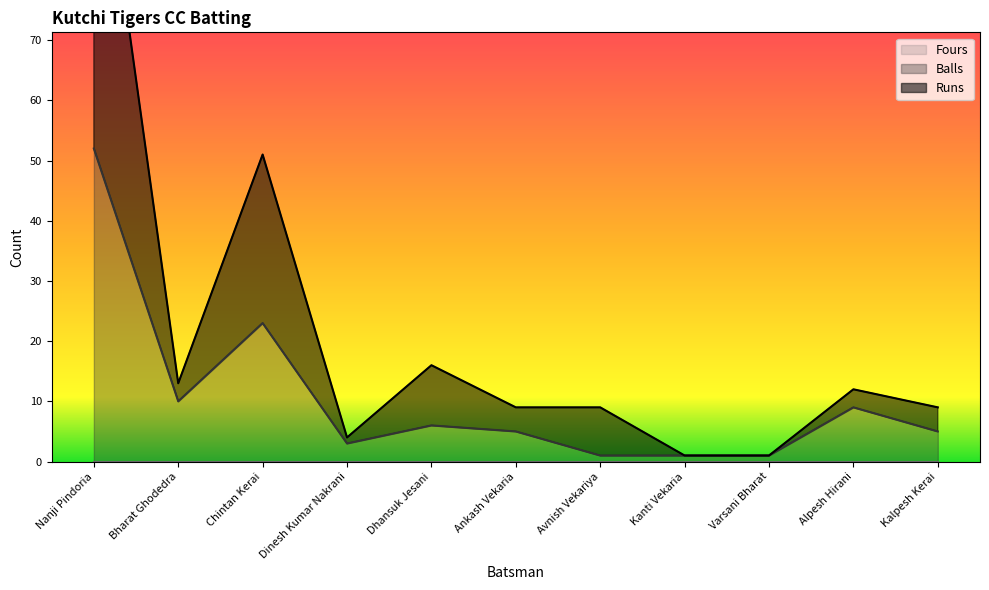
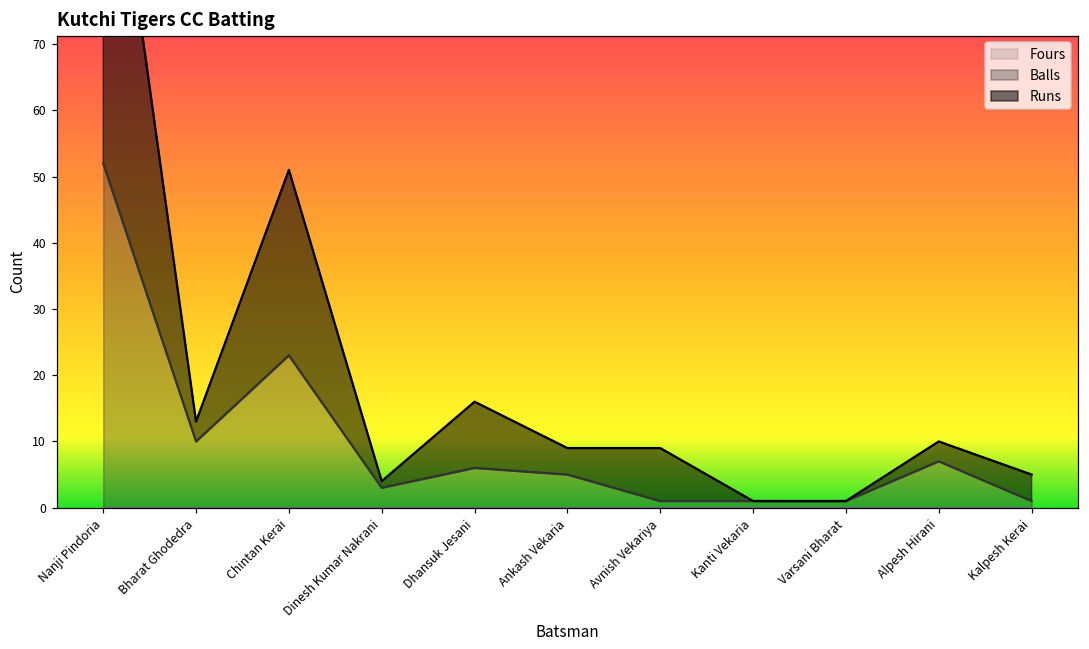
  {
    "Fours": {
      "Nanji Pindoria": 0,
      "Bharat Ghodedra": 0,
      "Chintan Kerai": 0,
      "Dinesh Kumar Nakrani": 0,
      "Dhansuk Jesani": 0,
      "Ankash Vekaria": 0,
      "Avnish Vekariya": 0,
      "Kanti Vekaria": 0,
      "Varsani Bharat": 0,
      "Alpesh Hirani": 0,
      "Kalpesh Kerai": 0
    },
    "Balls": {
      "Nanji Pindoria": 52,
      "Bharat Ghodedra": 10,
      "Chintan Kerai": 23,
      "Dinesh Kumar Nakrani": 3,
      "Dhansuk Jesani": 6,
      "Ankash Vekaria": 5,
      "Avnish Vekariya": 1,
-     "Alpesh Hirani": 9,
-     "Kalpesh Kerai": 5
+     "Alpesh Hirani": 7,
+     "Kalpesh Kerai": 1
    },
    "Runs": {
      "Bharat Ghodedra": 3,
      "Chintan Kerai": 28,
      "Dinesh Kumar Nakrani": 1,
      "Dhansuk Jesani": 10,
      "Ankash Vekaria": 4,
      "Avnish Vekariya": 8,
      "Alpesh Hirani": 3,
      "Kalpesh Kerai": 4
    }
  }
